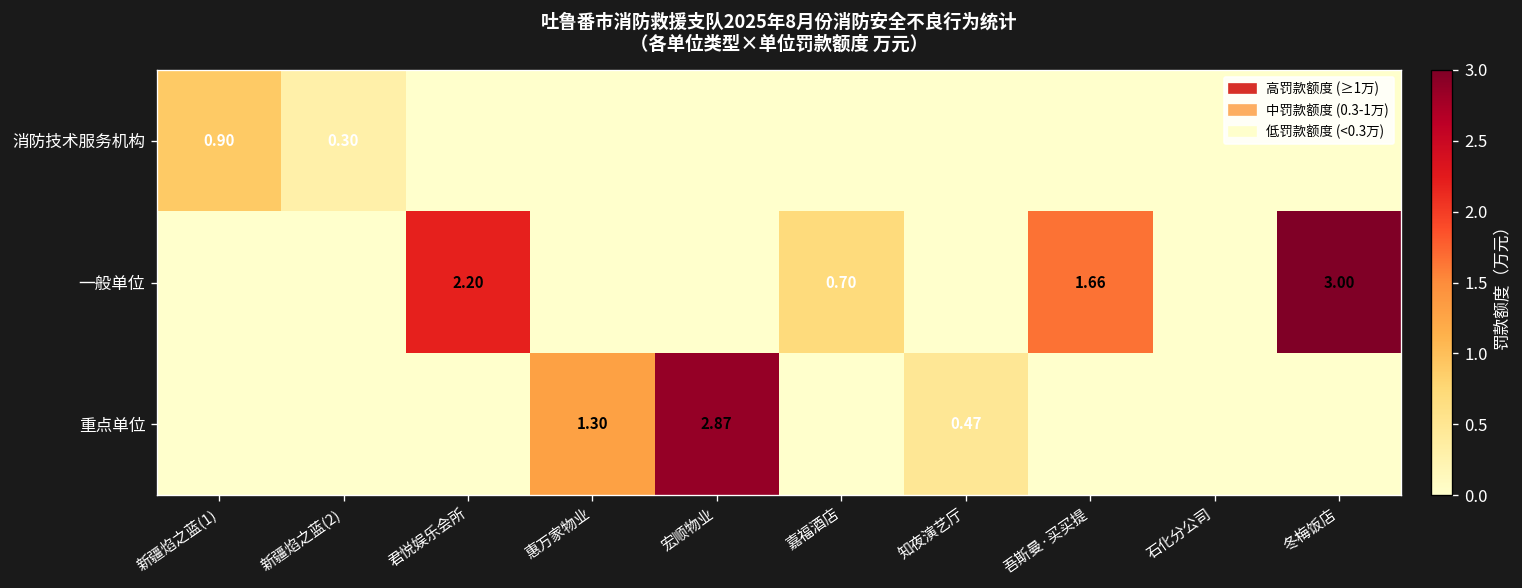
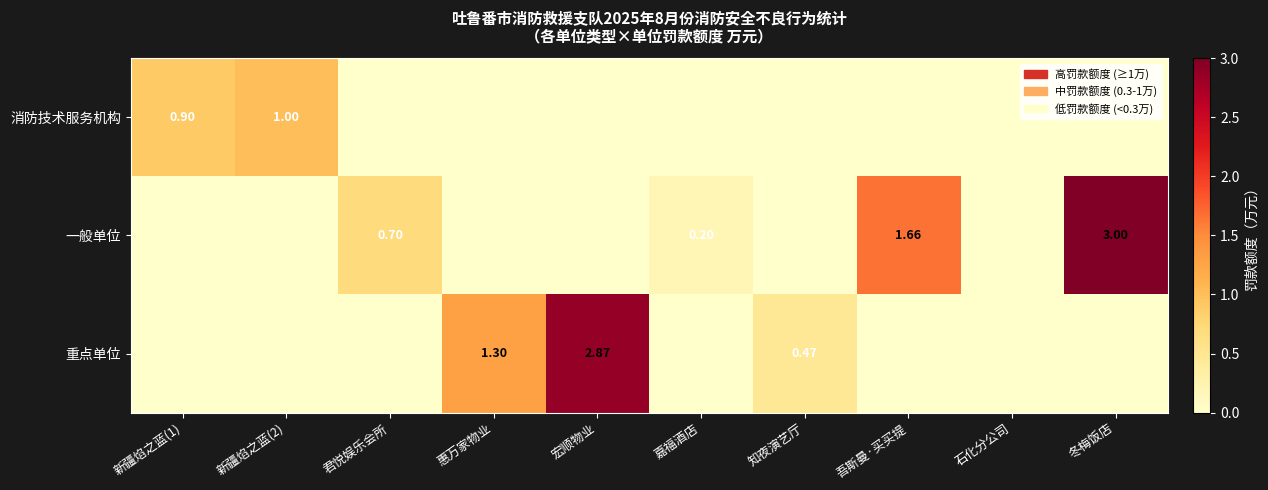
  {
    "消防技术服务机构": {
      "新疆焰之蓝(1)": 0.90,
-     "新疆焰之蓝(2)": 0.30
+     "新疆焰之蓝(2)": 1.00
    },
    "一般单位": {
-     "君悦娱乐会所": 2.20,
-     "嘉福酒店": 0.70,
+     "君悦娱乐会所": 0.70,
+     "嘉福酒店": 0.20,
      "吾斯曼·买买提": 1.66,
      "冬梅饭店": 3.00
    },
    "重点单位": {
      "惠万家物业": 1.30,
      "宏顺物业": 2.87,
      "知夜演艺厅": 0.47
    }
  }
